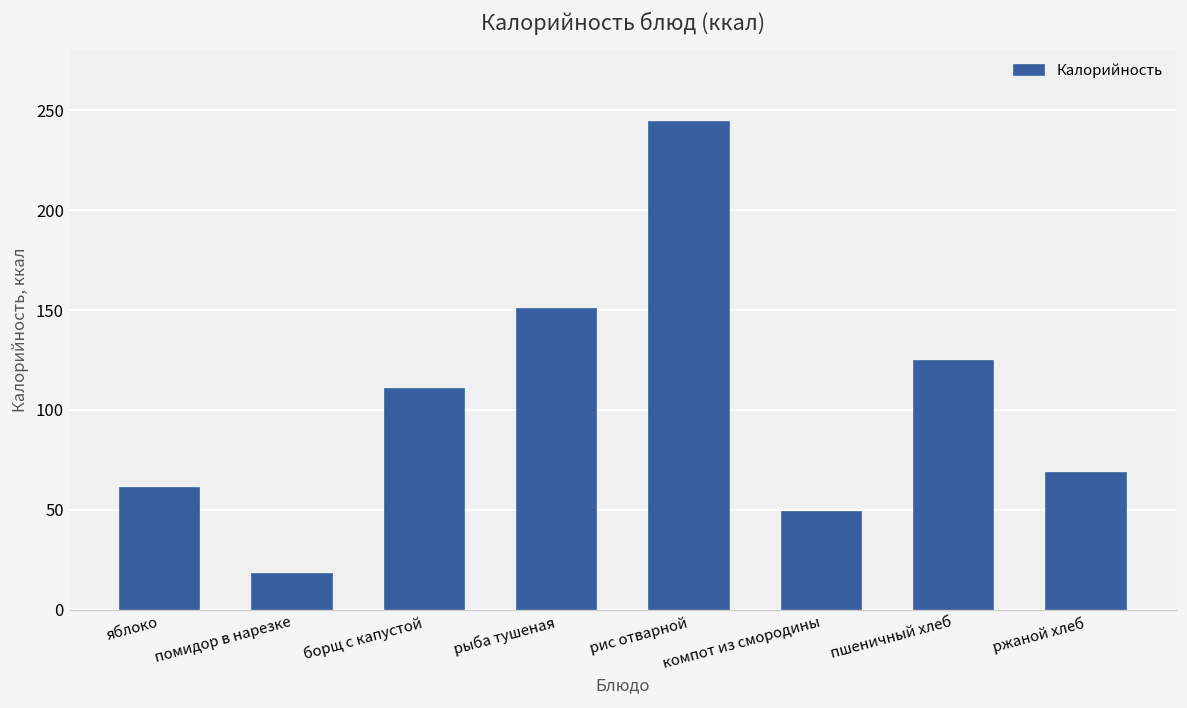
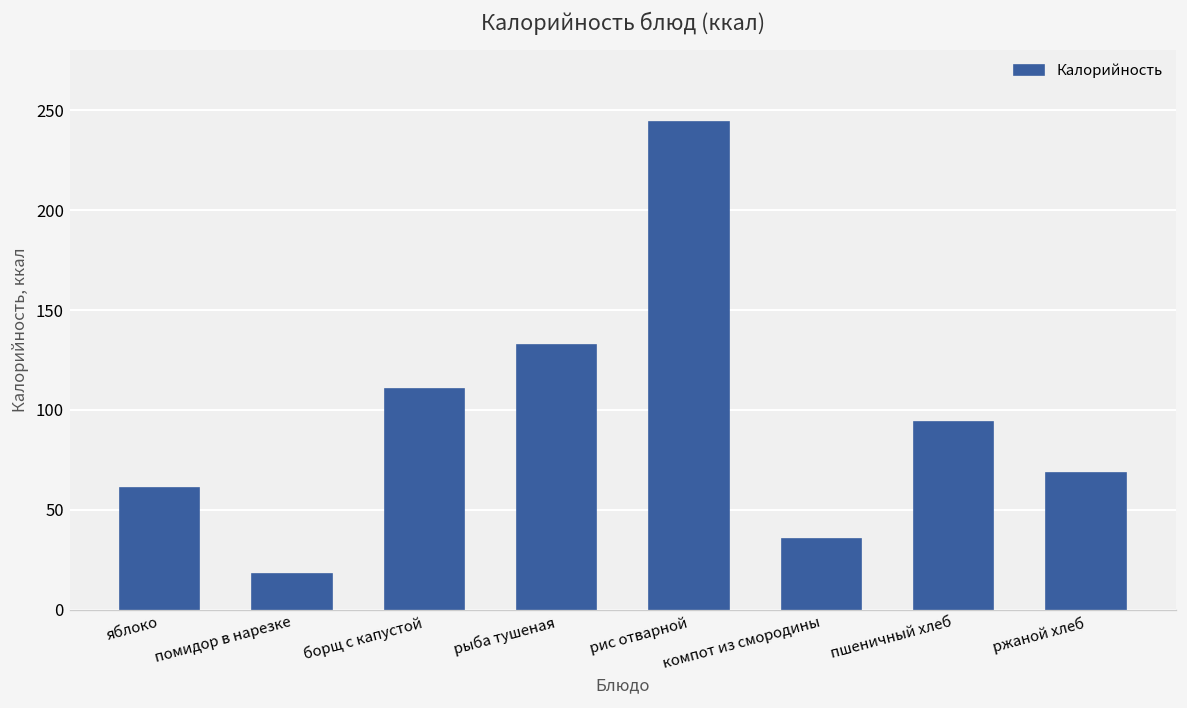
  {
    "яблоко": 61,
    "помидор в нарезке": 18,
    "борщ с капустой": 110,
-   "рыба тушеная": 150,
+   "рыба тушеная": 133,
    "рис отварной": 244,
-   "компот из смородины": 49,
-   "пшеничный хлеб": 125,
+   "компот из смородины": 36,
+   "пшеничный хлеб": 94,
    "ржаной хлеб": 68
  }
